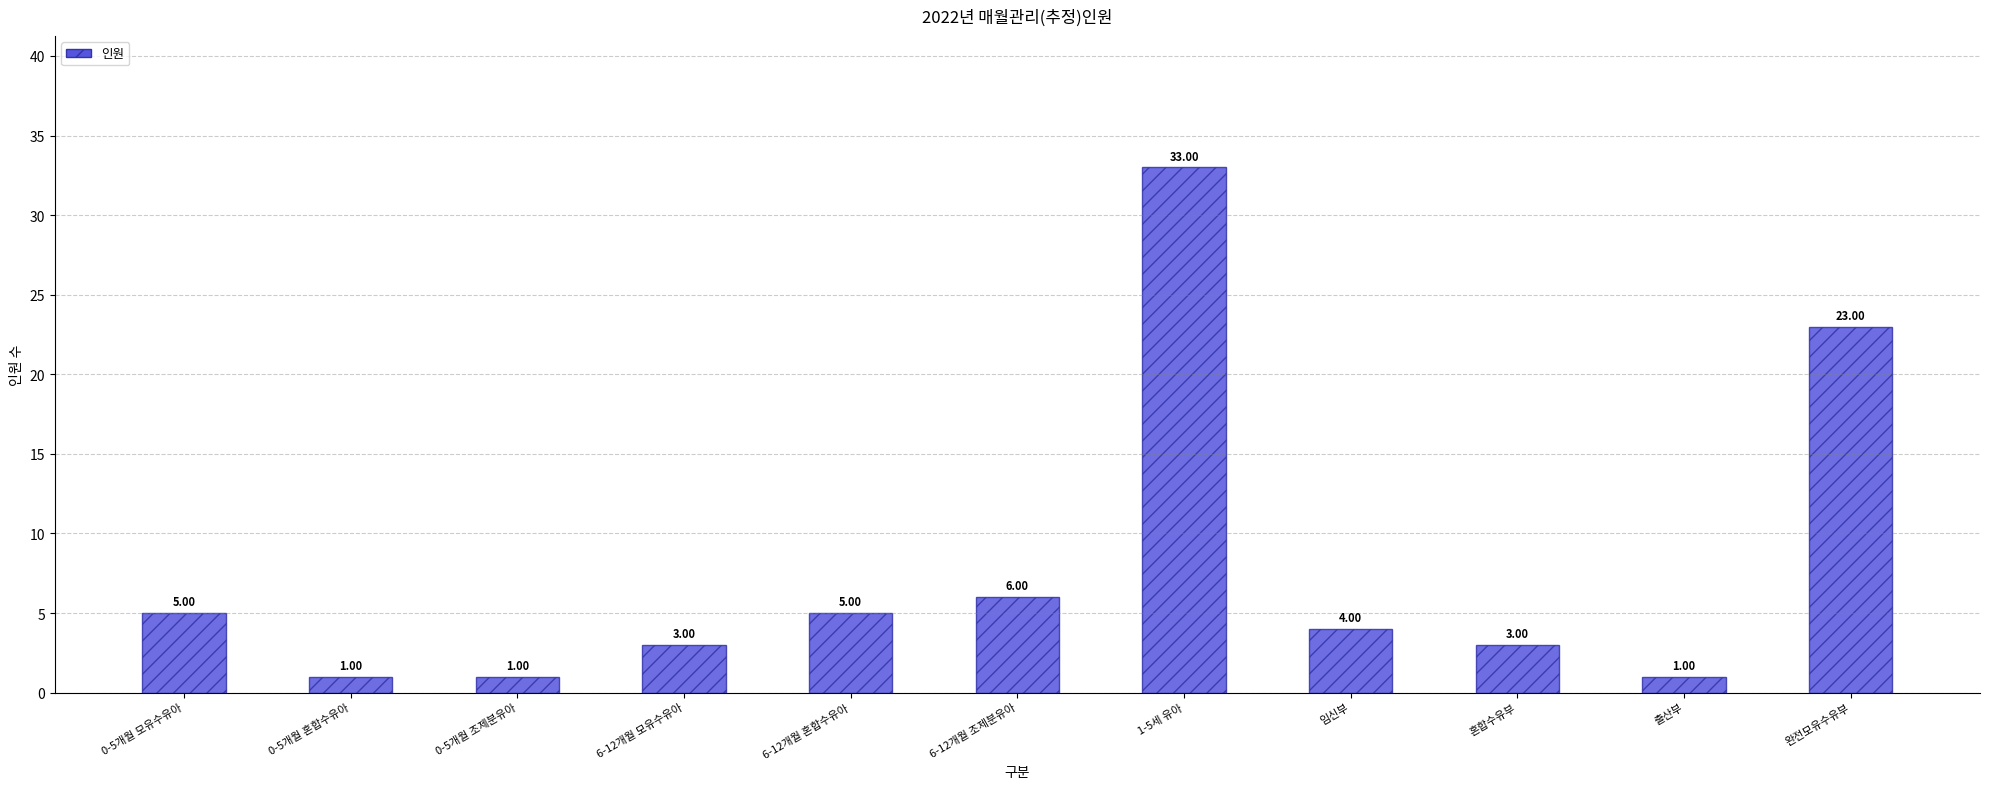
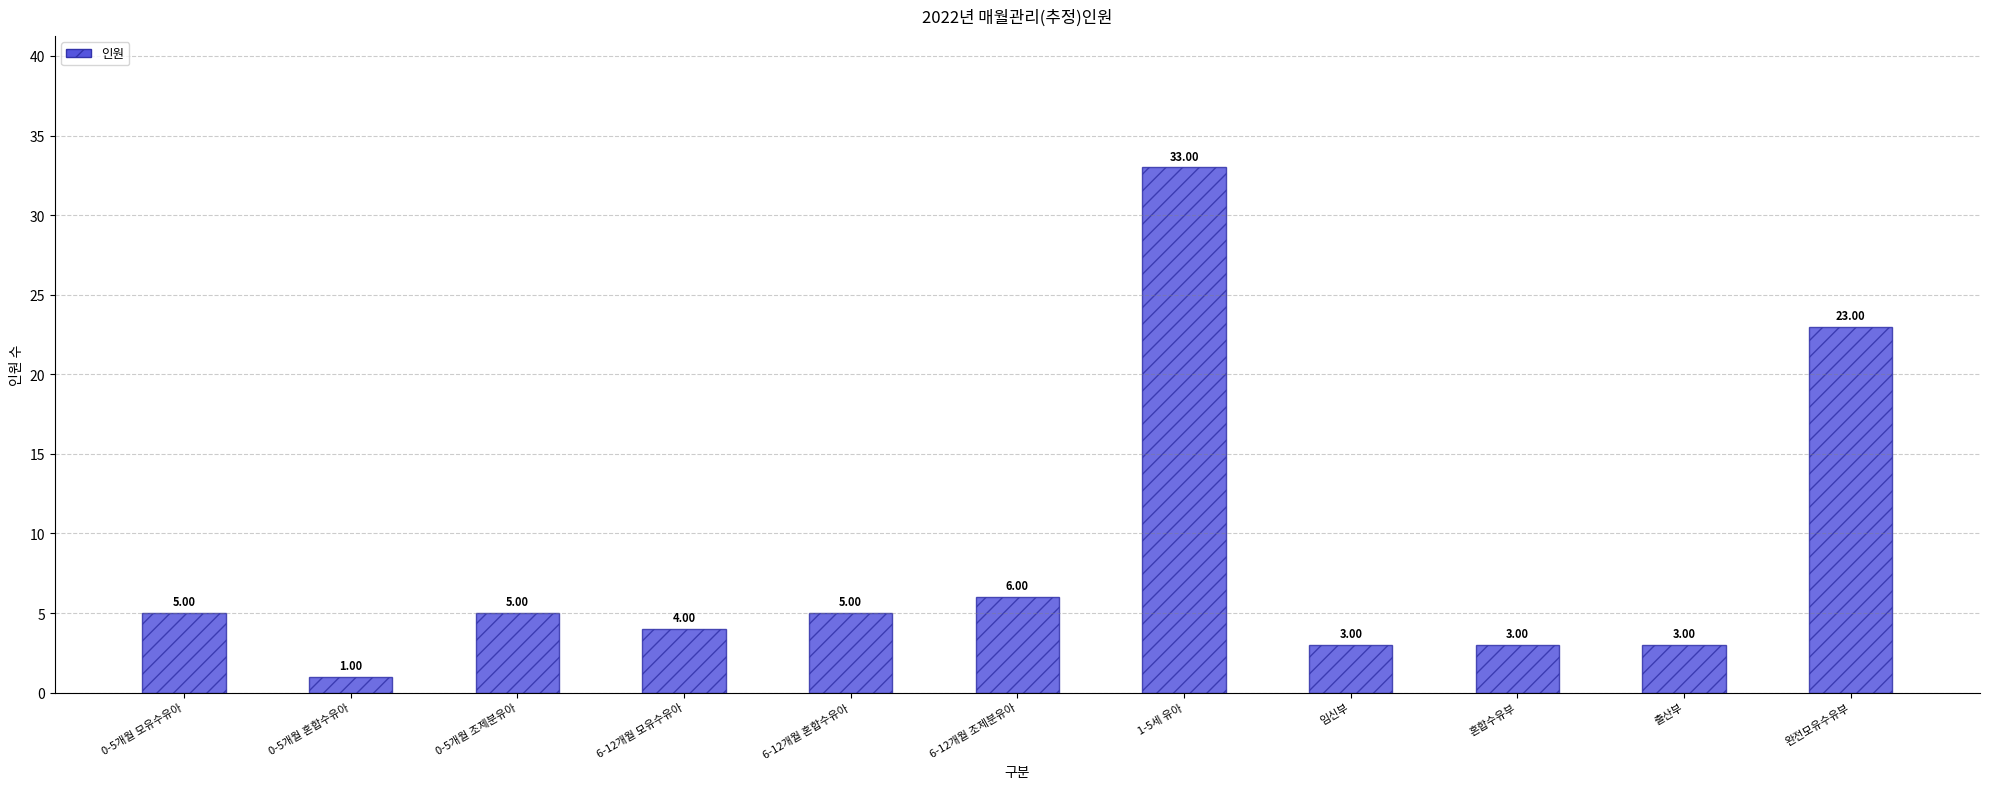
  {
    "0-5개월 모유수유아": 5.00,
    "0-5개월 혼합수유아": 1.00,
-   "0-5개월 조제분유아": 1.00,
-   "6-12개월 모유수유아": 3.00,
+   "0-5개월 조제분유아": 5.00,
+   "6-12개월 모유수유아": 4.00,
    "6-12개월 혼합수유아": 5.00,
    "6-12개월 조제분유아": 6.00,
    "1-5세 유아": 33.00,
-   "임신부": 4.00,
+   "임신부": 3.00,
    "혼합수유부": 3.00,
-   "출산부": 1.00,
+   "출산부": 3.00,
    "완전모유수유부": 23.00
  }
